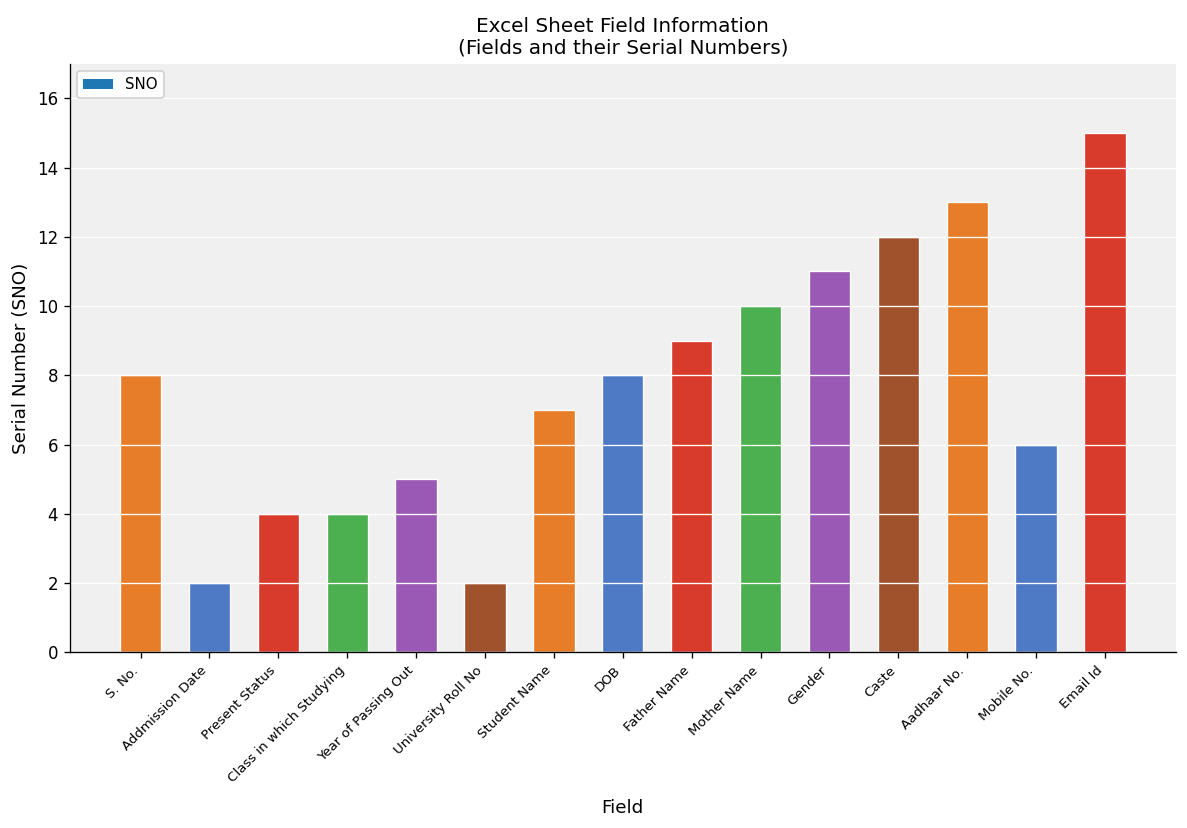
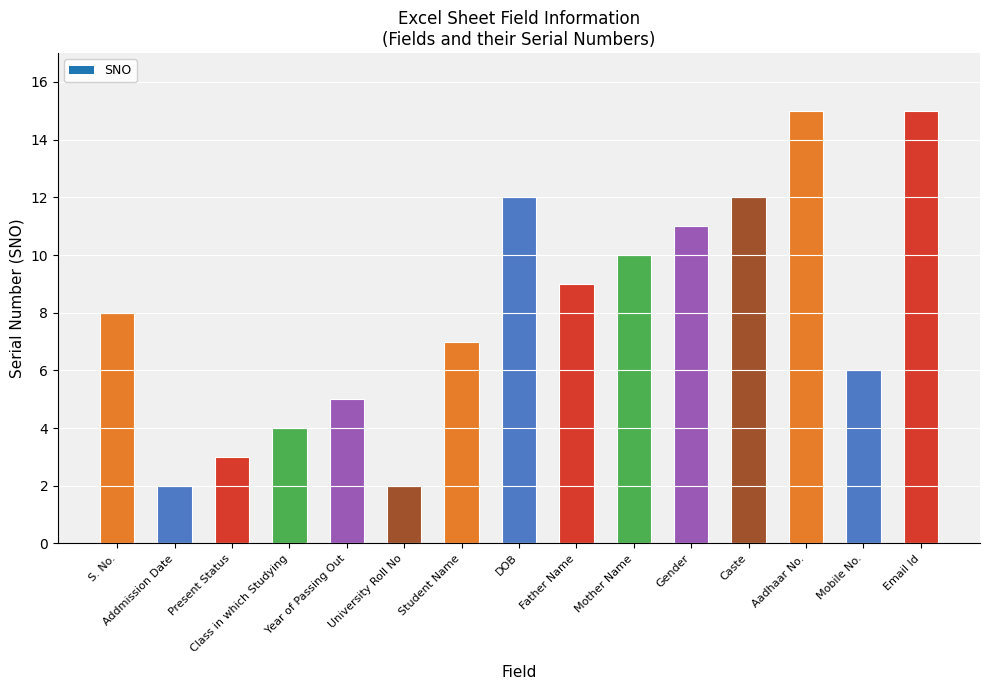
  {
    "S. No.": 8,
    "Addmission Date": 2,
-   "Present Status": 4,
+   "Present Status": 3,
    "Class in which Studying": 4,
    "Year of Passing Out": 5,
    "University Roll No": 2,
    "Student Name": 7,
-   "DOB": 8,
+   "DOB": 12,
    "Father Name": 9,
    "Mother Name": 10,
    "Gender": 11,
    "Caste": 12,
-   "Aadhaar No.": 13,
+   "Aadhaar No.": 15,
    "Mobile No.": 6,
    "Email Id": 15
  }
